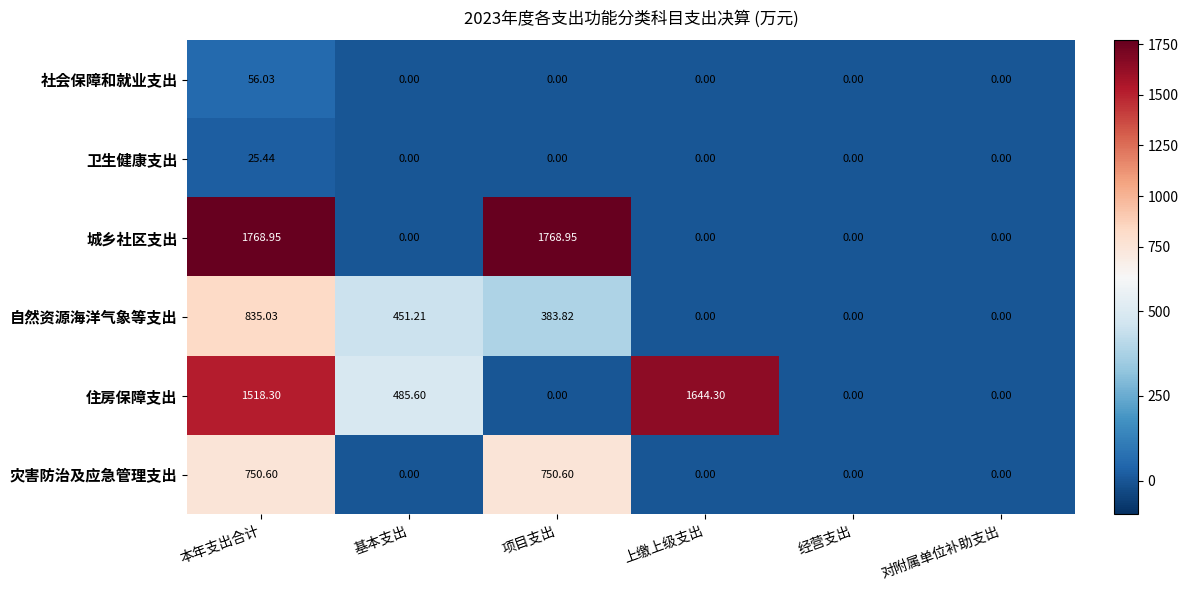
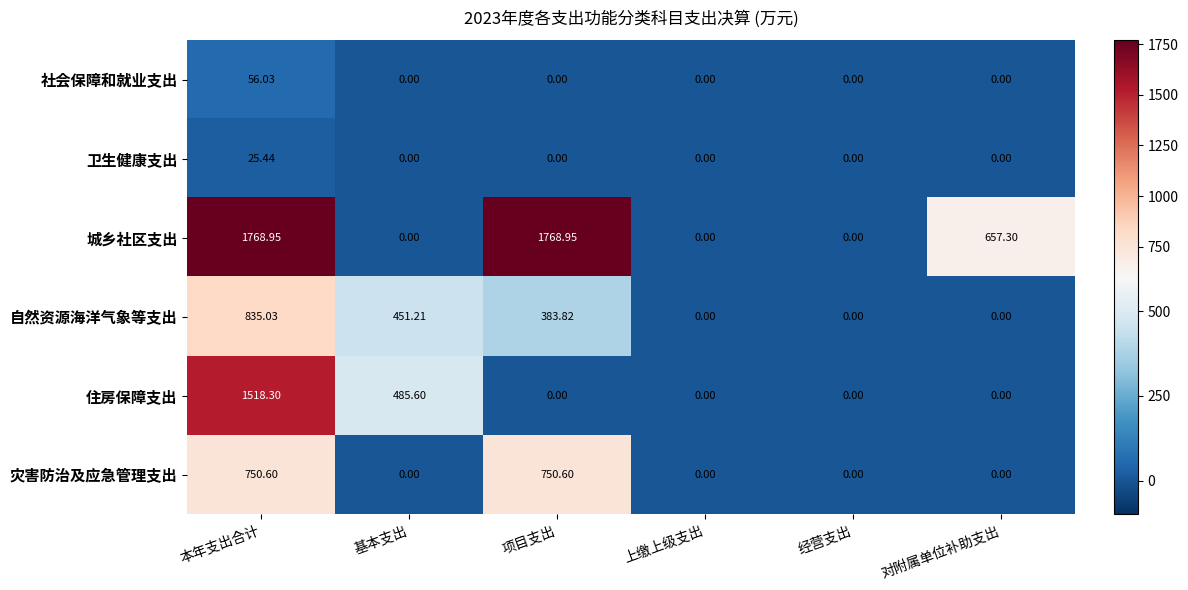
  {
    "社会保障和就业支出": {
      "本年支出合计": 56.03,
      "基本支出": 0.00,
      "项目支出": 0.00,
      "上缴上级支出": 0.00,
      "经营支出": 0.00,
      "对附属单位补助支出": 0.00
    },
    "卫生健康支出": {
      "本年支出合计": 25.44,
      "基本支出": 0.00,
      "项目支出": 0.00,
      "上缴上级支出": 0.00,
      "经营支出": 0.00,
      "对附属单位补助支出": 0.00
    },
    "城乡社区支出": {
      "本年支出合计": 1768.95,
      "基本支出": 0.00,
      "项目支出": 1768.95,
      "上缴上级支出": 0.00,
      "经营支出": 0.00,
-     "对附属单位补助支出": 0.00
+     "对附属单位补助支出": 657.30
    },
    "自然资源海洋气象等支出": {
      "本年支出合计": 835.03,
      "基本支出": 451.21,
      "项目支出": 383.82,
      "上缴上级支出": 0.00,
      "经营支出": 0.00,
      "对附属单位补助支出": 0.00
    },
    "住房保障支出": {
      "本年支出合计": 1518.30,
      "基本支出": 485.60,
      "项目支出": 0.00,
-     "上缴上级支出": 1644.30,
+     "上缴上级支出": 0.00,
      "经营支出": 0.00,
      "对附属单位补助支出": 0.00
    },
    "灾害防治及应急管理支出": {
      "本年支出合计": 750.60,
      "基本支出": 0.00,
      "项目支出": 750.60,
      "上缴上级支出": 0.00,
      "经营支出": 0.00,
      "对附属单位补助支出": 0.00
    }
  }
